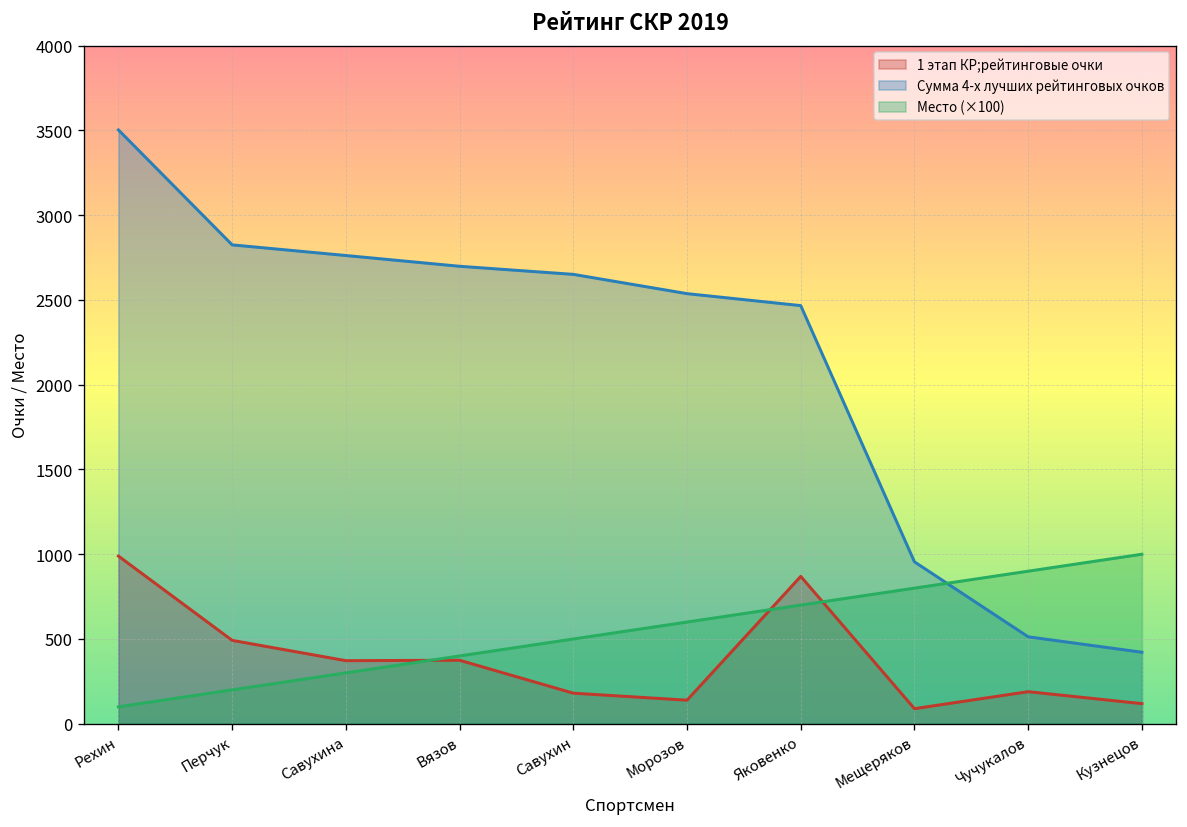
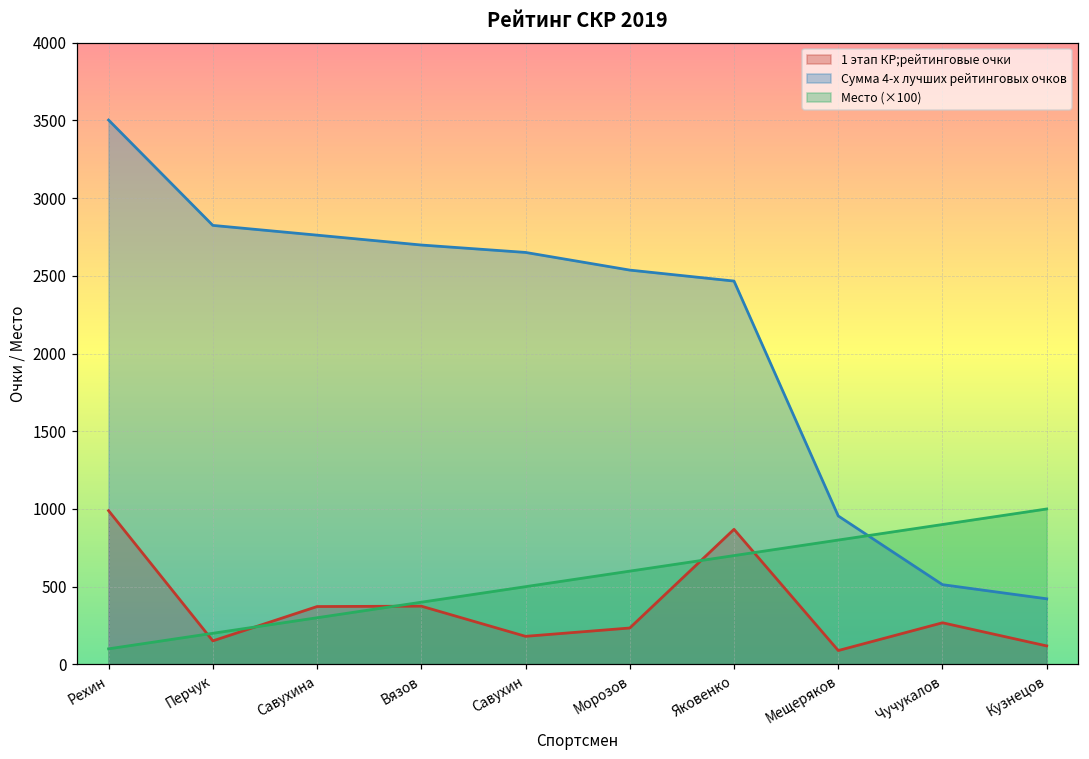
  {
    "1 этап КР;рейтинговые очки": {
      "Рехин": 990,
-     "Перчук": 490,
+     "Перчук": 150,
      "Савухина": 370,
      "Вязов": 370,
      "Савухин": 180,
-     "Морозов": 140,
+     "Морозов": 230,
      "Яковенко": 870,
      "Мещеряков": 90,
-     "Чучукалов": 190,
+     "Чучукалов": 270,
      "Кузнецов": 120
    }
  }
